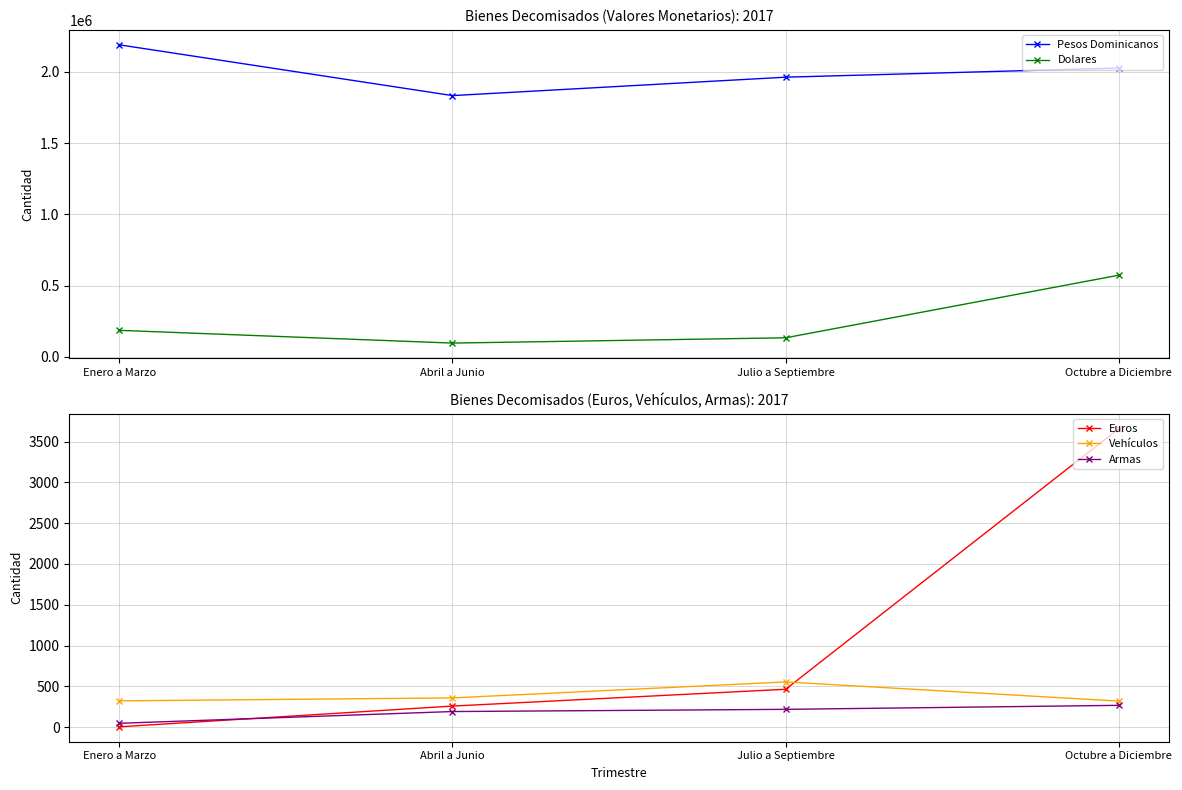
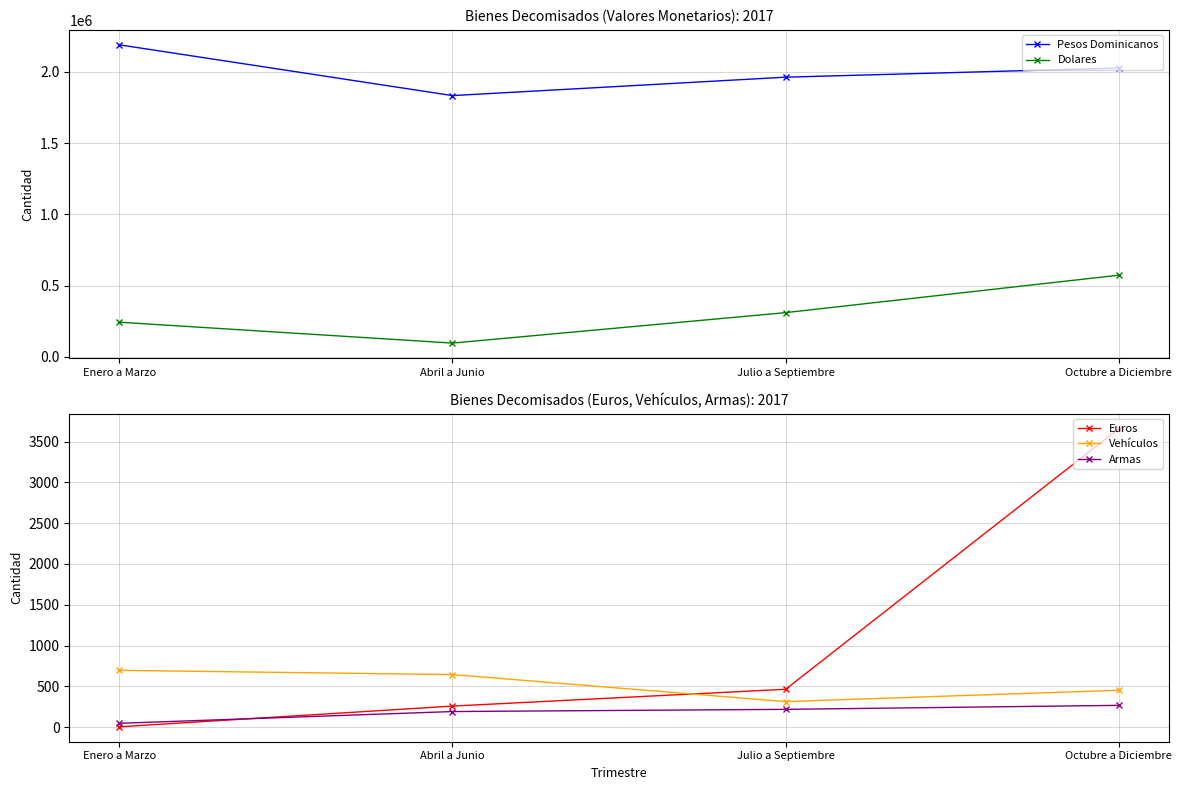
  {
    "Bienes Decomisados (Valores Monetarios): 2017": {
      "Pesos Dominicanos": {
        "Enero a Marzo": 2190000,
        "Abril a Junio": 1830000,
        "Julio a Septiembre": 1960000
      },
      "Dolares": {
-       "Enero a Marzo": 190000,
+       "Enero a Marzo": 240000,
        "Abril a Junio": 100000,
-       "Julio a Septiembre": 130000,
+       "Julio a Septiembre": 310000,
        "Octubre a Diciembre": 570000
      }
    },
    "Bienes Decomisados (Euros, Vehículos, Armas): 2017": {
      "Euros": {
        "Enero a Marzo": 0,
        "Abril a Junio": 300,
        "Julio a Septiembre": 500
      },
      "Vehículos": {
-       "Enero a Marzo": 300,
-       "Abril a Junio": 400,
-       "Julio a Septiembre": 600,
-       "Octubre a Diciembre": 300
+       "Enero a Marzo": 700,
+       "Abril a Junio": 600,
+       "Julio a Septiembre": 300,
+       "Octubre a Diciembre": 500
      },
      "Armas": {
        "Enero a Marzo": 0,
        "Abril a Junio": 200,
        "Julio a Septiembre": 200,
        "Octubre a Diciembre": 300
      }
    }
  }
